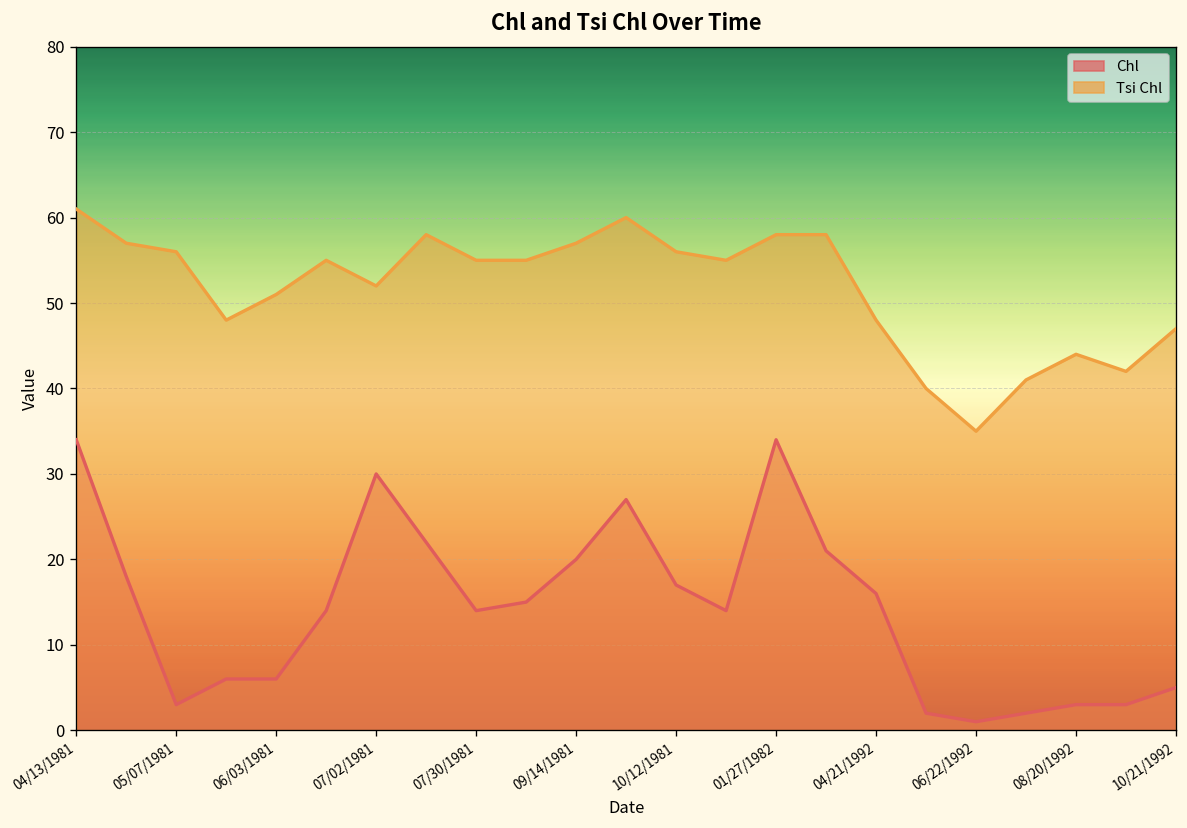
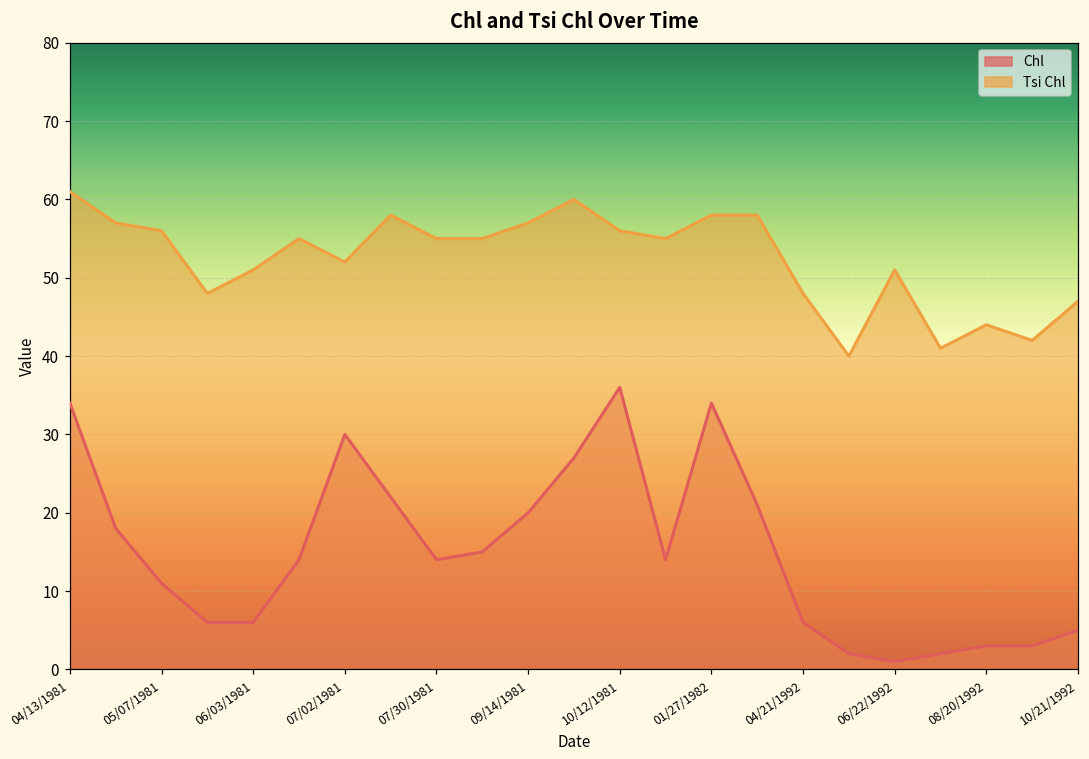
  {
    "Chl": {
      "04/13/1981": 34,
-     "05/07/1981": 3,
+     "05/07/1981": 11,
      "06/03/1981": 6,
      "07/02/1981": 30,
      "07/30/1981": 14,
      "09/14/1981": 20,
-     "10/12/1981": 17,
+     "10/12/1981": 36,
      "01/27/1982": 34,
-     "04/21/1992": 16,
+     "04/21/1992": 6,
      "06/22/1992": 1,
      "08/20/1992": 3,
      "10/21/1992": 5
    },
    "Tsi Chl": {
      "04/13/1981": 61,
      "05/07/1981": 56,
      "06/03/1981": 51,
      "07/02/1981": 52,
      "07/30/1981": 55,
      "09/14/1981": 57,
      "10/12/1981": 56,
      "01/27/1982": 58,
      "04/21/1992": 48,
-     "06/22/1992": 35,
+     "06/22/1992": 51,
      "08/20/1992": 44,
      "10/21/1992": 47
    }
  }
